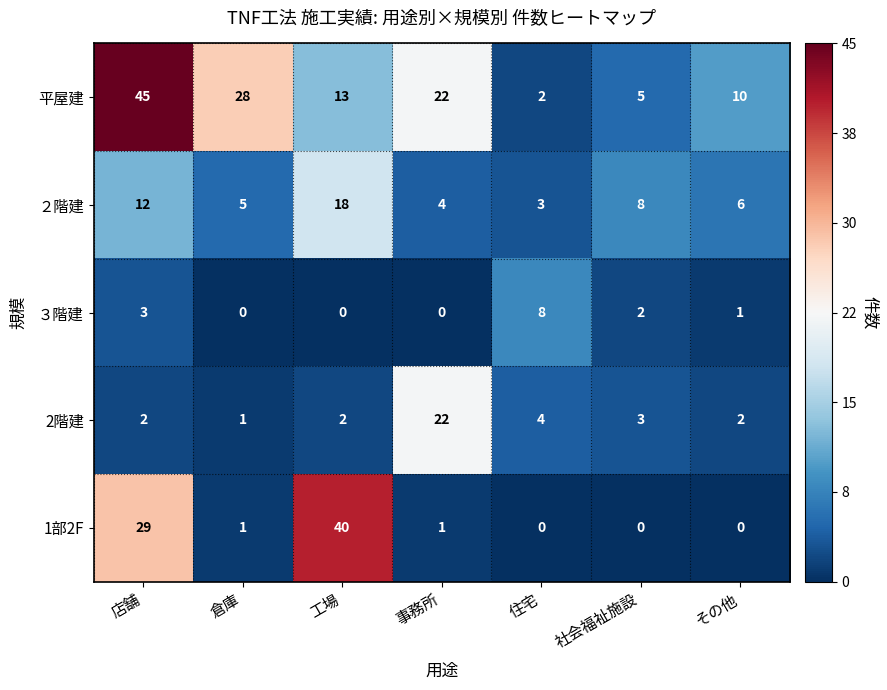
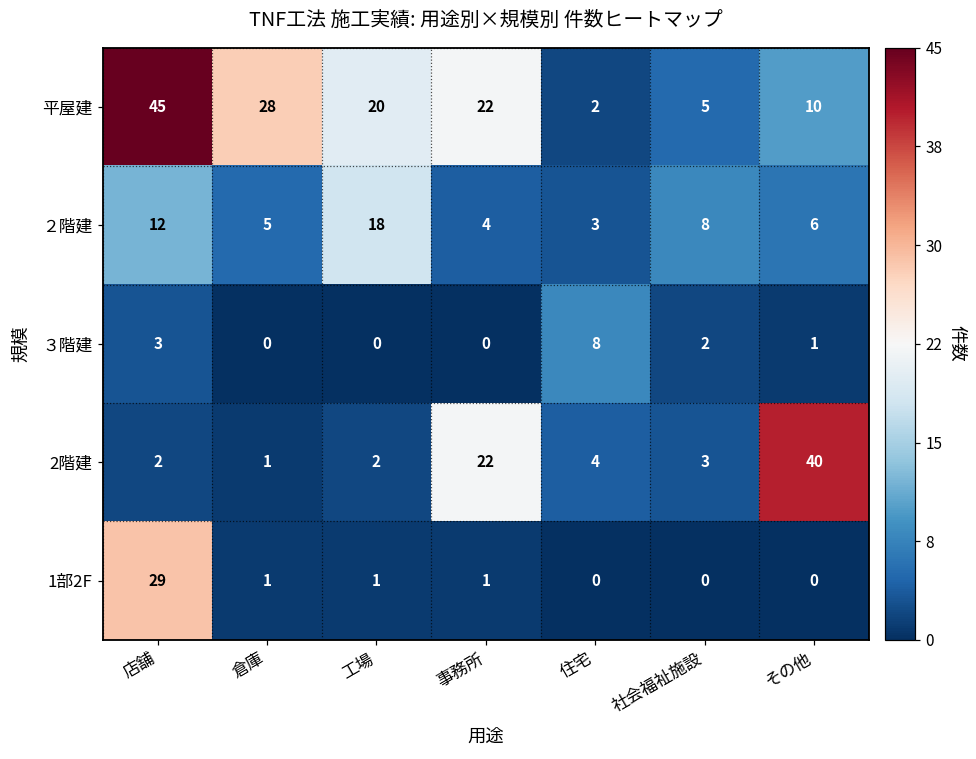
  {
    "平屋建": {
      "店舗": 45,
      "倉庫": 28,
-     "工場": 13,
+     "工場": 20,
      "事務所": 22,
      "住宅": 2,
      "社会福祉施設": 5,
      "その他": 10
    },
    "２階建": {
      "店舗": 12,
      "倉庫": 5,
      "工場": 18,
      "事務所": 4,
      "住宅": 3,
      "社会福祉施設": 8,
      "その他": 6
    },
    "３階建": {
      "店舗": 3,
      "倉庫": 0,
      "工場": 0,
      "事務所": 0,
      "住宅": 8,
      "社会福祉施設": 2,
      "その他": 1
    },
    "2階建": {
      "店舗": 2,
      "倉庫": 1,
      "工場": 2,
      "事務所": 22,
      "住宅": 4,
      "社会福祉施設": 3,
-     "その他": 2
+     "その他": 40
    },
    "1部2F": {
      "店舗": 29,
      "倉庫": 1,
-     "工場": 40,
+     "工場": 1,
      "事務所": 1,
      "住宅": 0,
      "社会福祉施設": 0,
      "その他": 0
    }
  }
